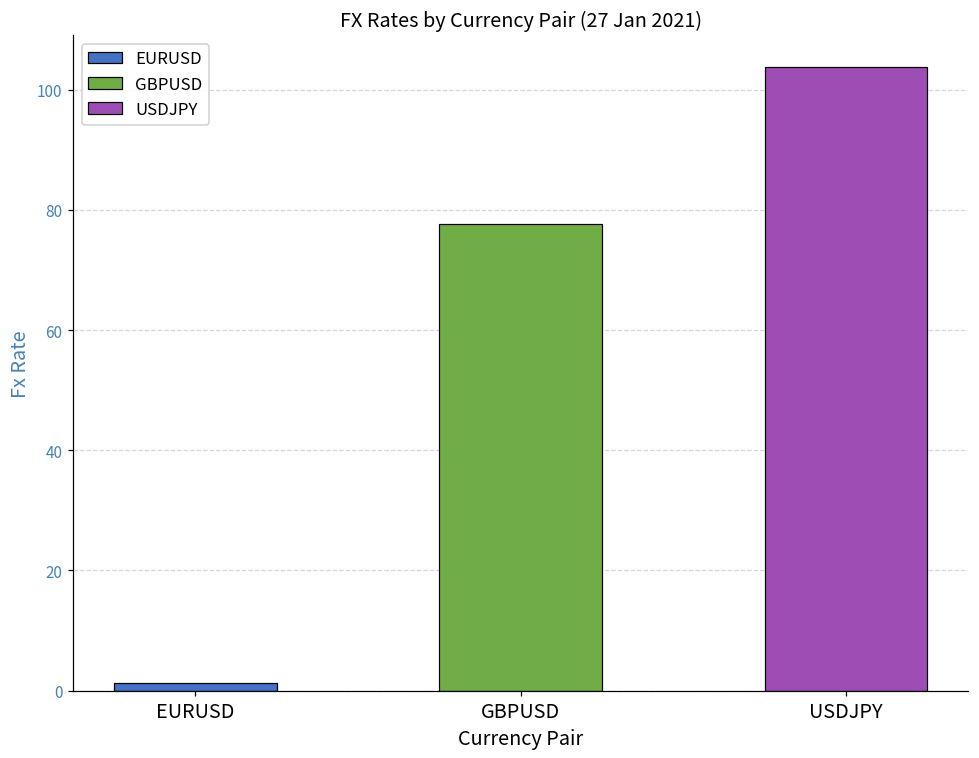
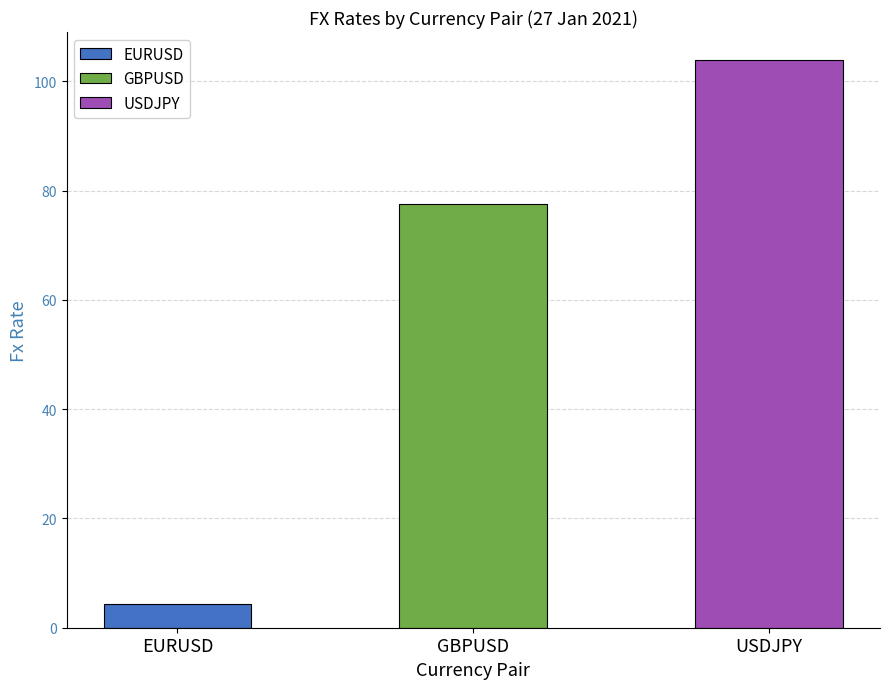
  {
-   "EURUSD": 1,
+   "EURUSD": 4,
    "GBPUSD": 78,
    "USDJPY": 104
  }
